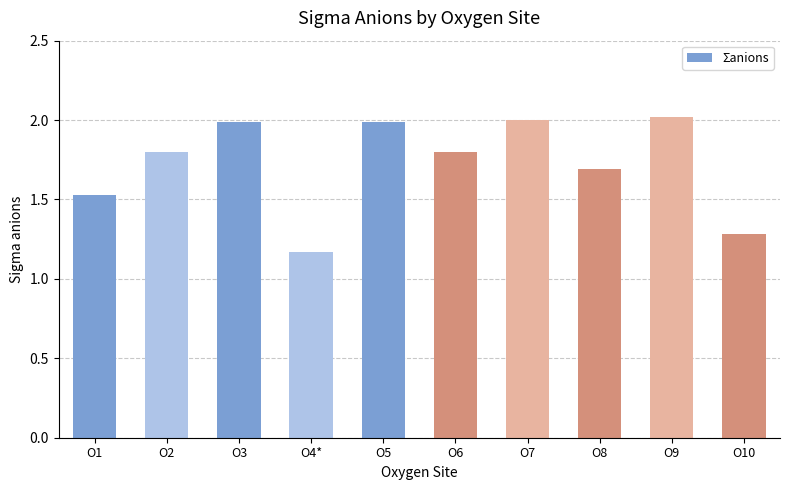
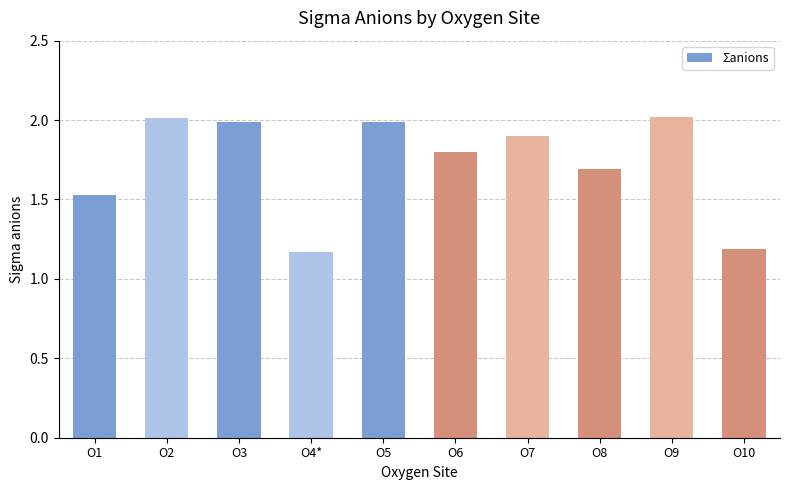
  {
    "O1": 1.53,
-   "O2": 1.80,
+   "O2": 2.01,
    "O3": 1.99,
    "O4*": 1.17,
    "O5": 1.99,
    "O6": 1.80,
-   "O7": 2.0,
+   "O7": 1.9,
    "O8": 1.69,
    "O9": 2.02,
-   "O10": 1.28
+   "O10": 1.19
  }
